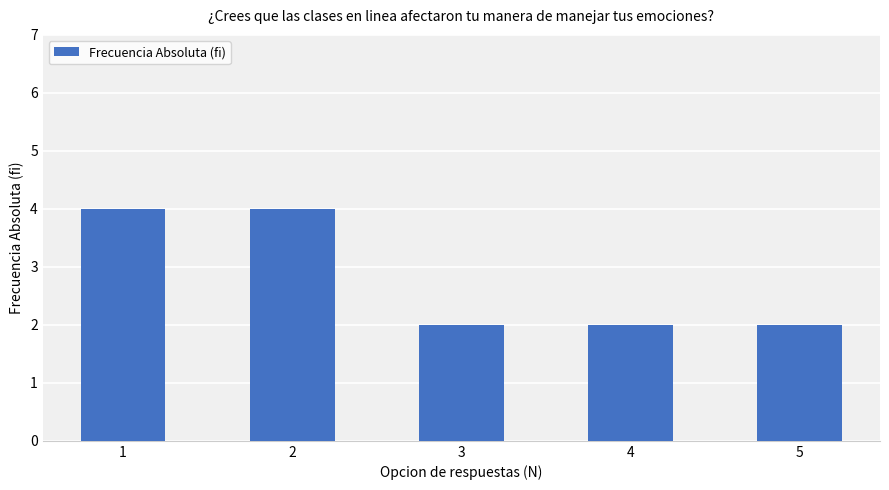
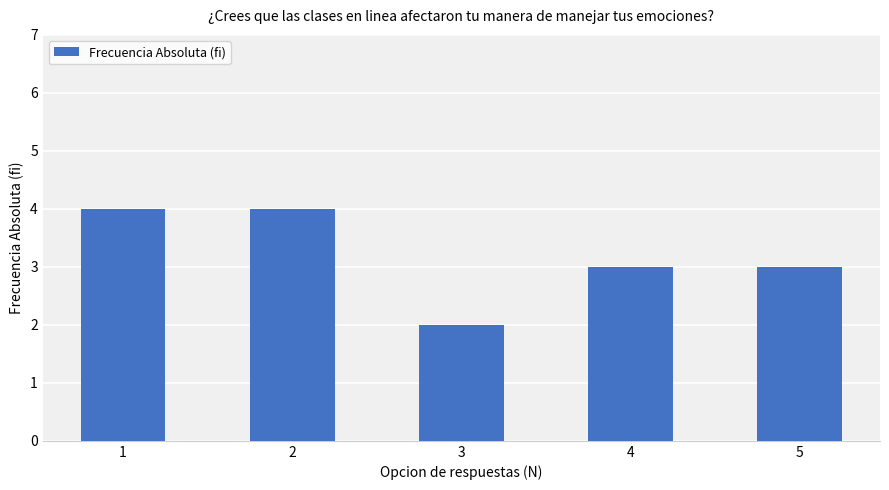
  {
    "1": 4,
    "2": 4,
    "3": 2,
-   "4": 2,
-   "5": 2
+   "4": 3,
+   "5": 3
  }
